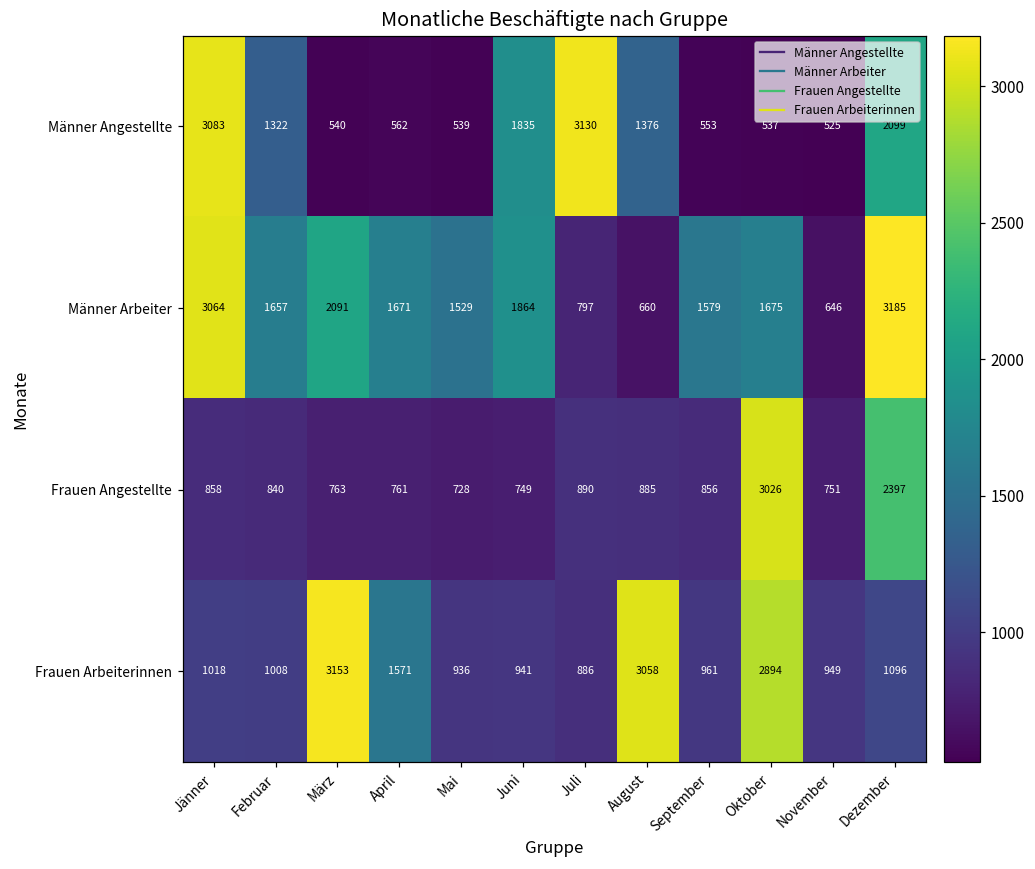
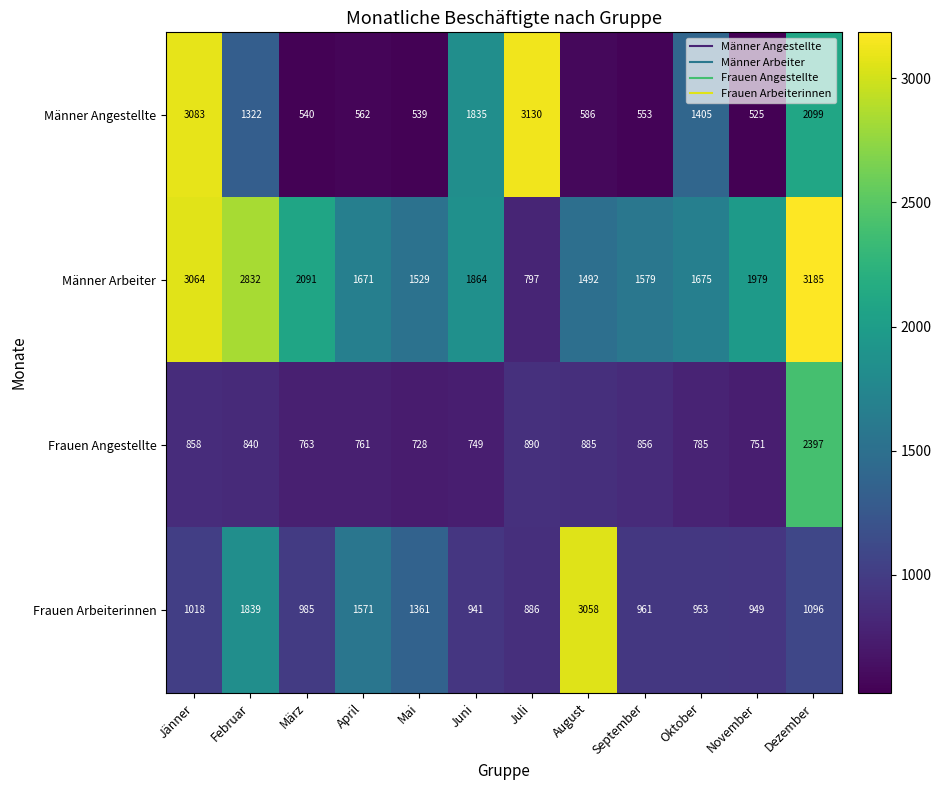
  {
    "Männer Angestellte": {
      "Jänner": 3083,
      "Februar": 1322,
      "März": 540,
      "April": 562,
      "Mai": 539,
      "Juni": 1835,
      "Juli": 3130,
-     "August": 1376,
+     "August": 586,
      "September": 553,
-     "Oktober": 537,
+     "Oktober": 1405,
      "November": 525,
      "Dezember": 2099
    },
    "Männer Arbeiter": {
      "Jänner": 3064,
-     "Februar": 1657,
+     "Februar": 2832,
      "März": 2091,
      "April": 1671,
      "Mai": 1529,
      "Juni": 1864,
      "Juli": 797,
-     "August": 660,
+     "August": 1492,
      "September": 1579,
      "Oktober": 1675,
-     "November": 646,
+     "November": 1979,
      "Dezember": 3185
    },
    "Frauen Angestellte": {
      "Jänner": 858,
      "Februar": 840,
      "März": 763,
      "April": 761,
      "Mai": 728,
      "Juni": 749,
      "Juli": 890,
      "August": 885,
      "September": 856,
-     "Oktober": 3026,
+     "Oktober": 785,
      "November": 751,
      "Dezember": 2397
    },
    "Frauen Arbeiterinnen": {
      "Jänner": 1018,
-     "Februar": 1008,
-     "März": 3153,
+     "Februar": 1839,
+     "März": 985,
      "April": 1571,
-     "Mai": 936,
+     "Mai": 1361,
      "Juni": 941,
      "Juli": 886,
      "August": 3058,
      "September": 961,
-     "Oktober": 2894,
+     "Oktober": 953,
      "November": 949,
      "Dezember": 1096
    }
  }
